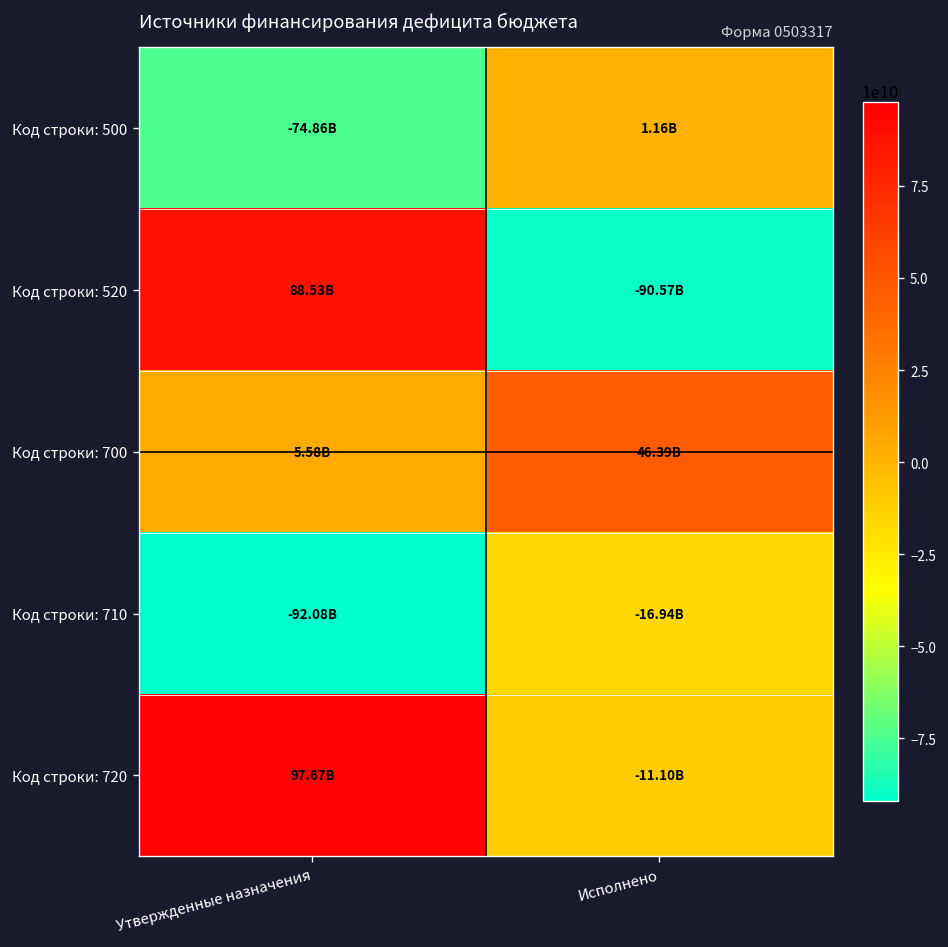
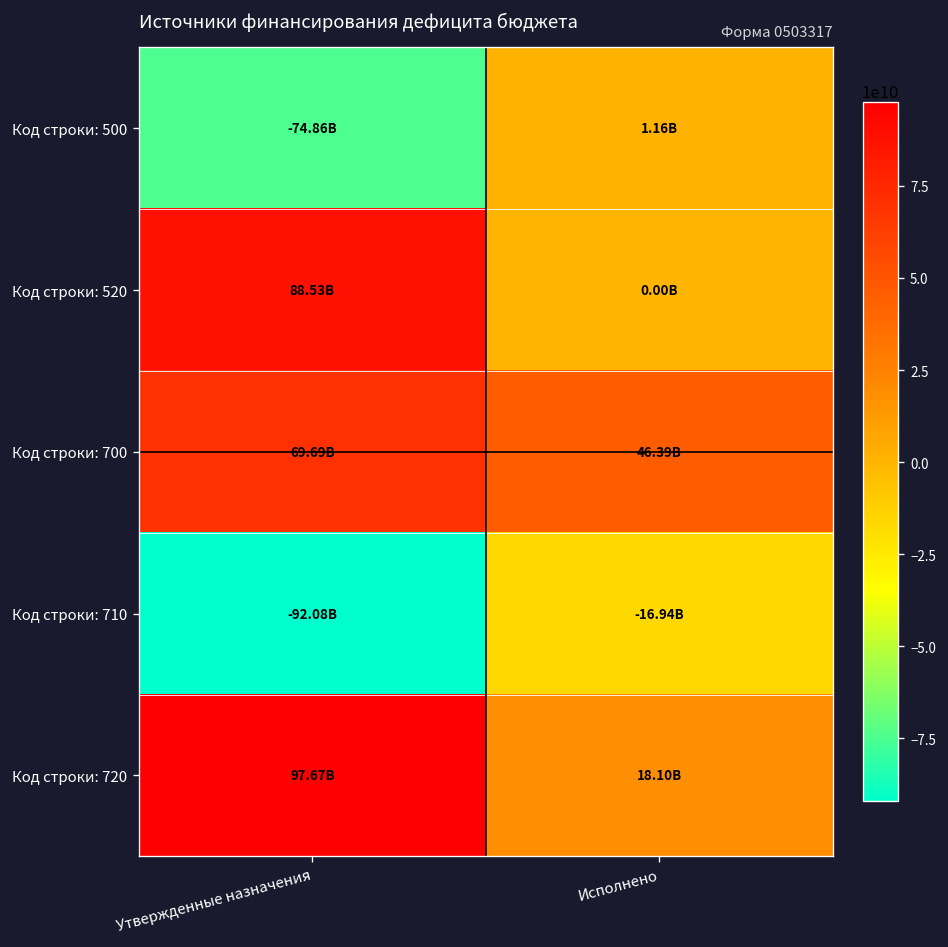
  {
    "Код строки: 500": {
      "Утвержденные назначения": "-74.86B",
      "Исполнено": "1.16B"
    },
    "Код строки: 520": {
      "Утвержденные назначения": "88.53B",
-     "Исполнено": "-90.57B"
+     "Исполнено": "0.00B"
    },
    "Код строки: 700": {
-     "Утвержденные назначения": "5.58B",
+     "Утвержденные назначения": "69.69B",
      "Исполнено": "46.39B"
    },
    "Код строки: 710": {
      "Утвержденные назначения": "-92.08B",
      "Исполнено": "-16.94B"
    },
    "Код строки: 720": {
      "Утвержденные назначения": "97.67B",
-     "Исполнено": "-11.10B"
+     "Исполнено": "18.10B"
    }
  }
